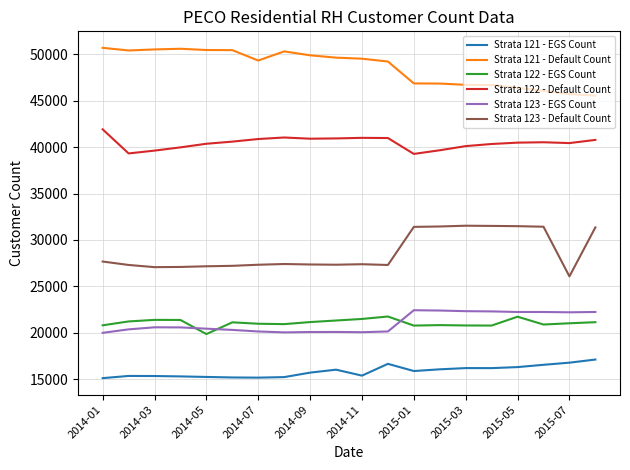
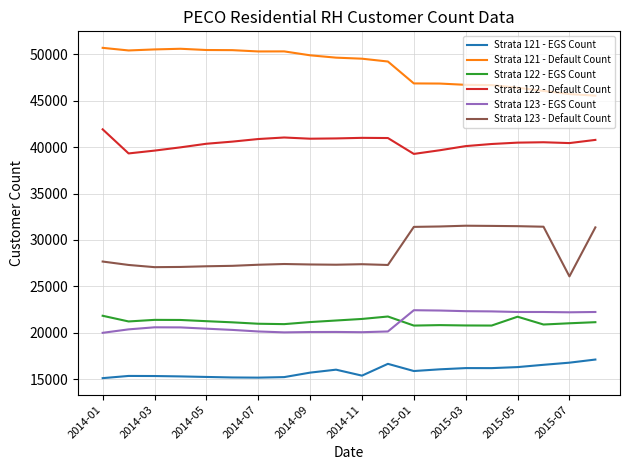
  {
    "Strata 121 - EGS Count": {
      "2014-01": 15000,
      "2014-03": 15000,
      "2014-05": 15000,
      "2014-07": 15000,
      "2014-09": 16000,
      "2014-11": 15000,
      "2015-01": 16000,
      "2015-03": 16000,
      "2015-05": 16000,
      "2015-07": 17000
    },
    "Strata 121 - Default Count": {
      "2014-01": 51000,
      "2014-03": 51000,
      "2014-05": 50000,
-     "2014-07": 49000,
+     "2014-07": 50000,
      "2014-09": 50000,
      "2014-11": 50000,
      "2015-01": 47000
    },
    "Strata 122 - EGS Count": {
-     "2014-01": 21000,
+     "2014-01": 22000,
      "2014-03": 21000,
-     "2014-05": 20000,
+     "2014-05": 21000,
      "2014-07": 21000,
      "2014-09": 21000,
      "2014-11": 21000,
      "2015-01": 21000,
      "2015-03": 21000,
      "2015-05": 22000,
      "2015-07": 21000
    },
    "Strata 122 - Default Count": {
      "2014-01": 42000,
      "2014-03": 40000,
      "2014-05": 40000,
      "2014-07": 41000,
      "2014-09": 41000,
      "2014-11": 41000,
      "2015-01": 39000,
      "2015-03": 40000,
      "2015-05": 40000,
      "2015-07": 40000
    },
    "Strata 123 - EGS Count": {
      "2014-01": 20000,
      "2014-03": 21000,
      "2014-05": 20000,
      "2014-07": 20000,
      "2014-09": 20000,
      "2014-11": 20000,
      "2015-01": 22000,
      "2015-03": 22000,
      "2015-05": 22000,
      "2015-07": 22000
    },
    "Strata 123 - Default Count": {
      "2014-01": 28000,
      "2014-03": 27000,
      "2014-05": 27000,
      "2014-07": 27000,
      "2014-09": 27000,
      "2014-11": 27000,
      "2015-01": 31000,
      "2015-03": 32000,
      "2015-05": 31000,
      "2015-07": 26000
    }
  }
